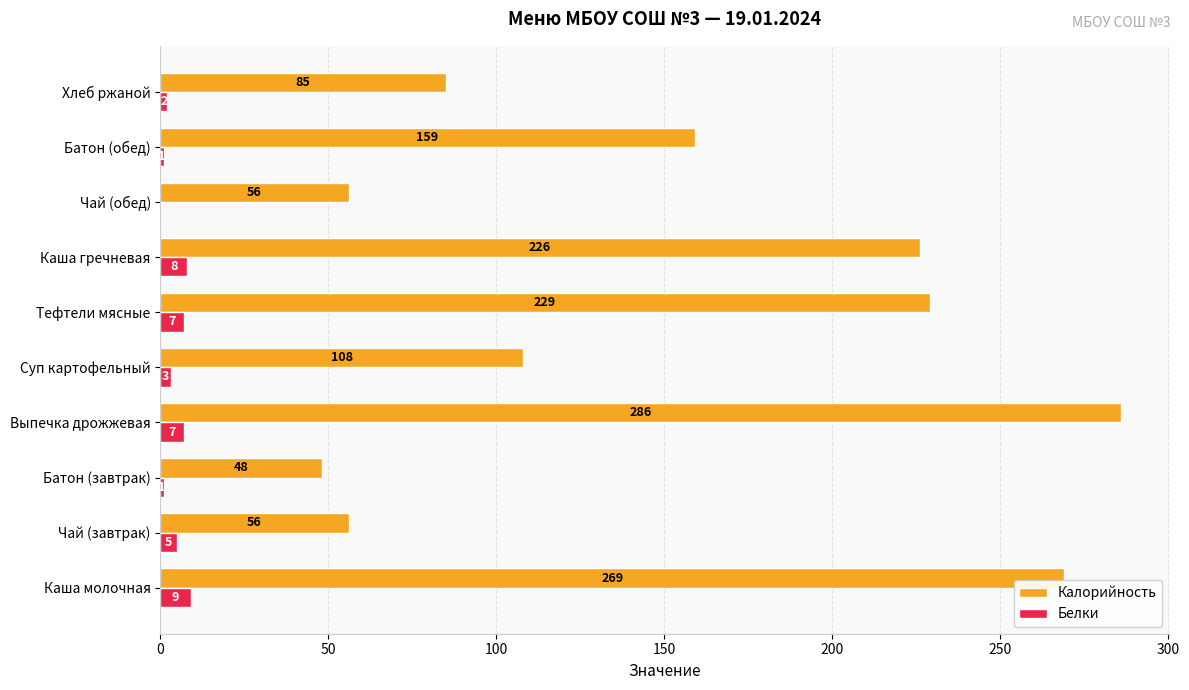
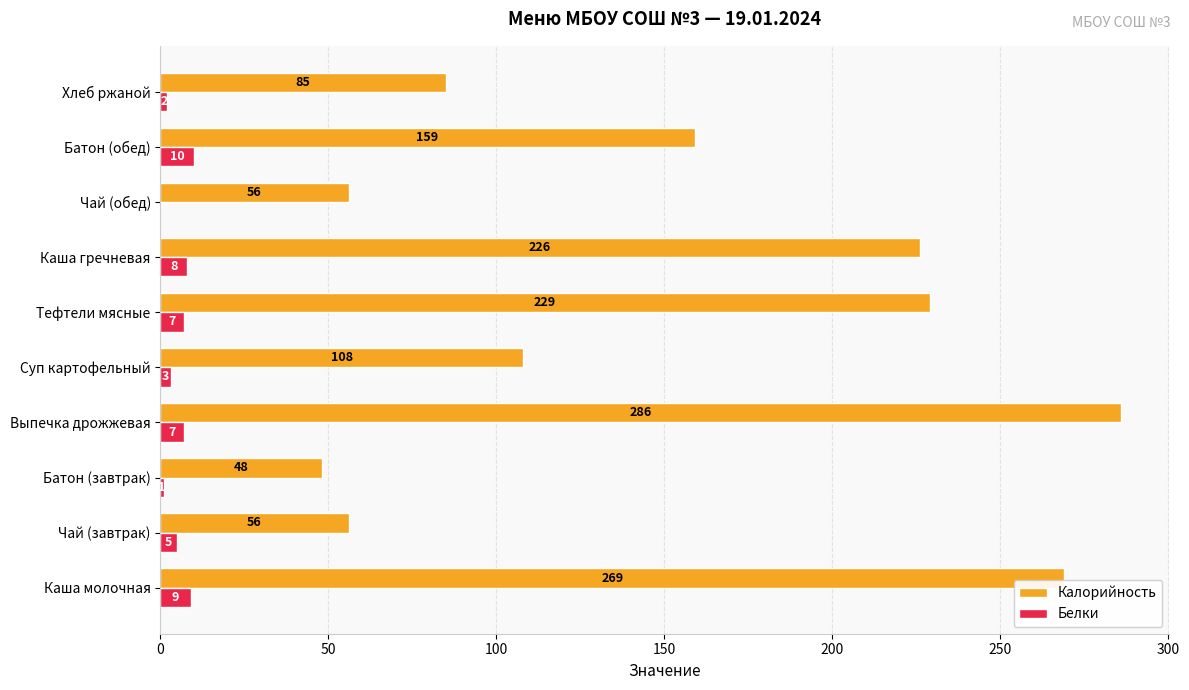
  {
    "Калорийность": {
      "Хлеб ржаной": 85,
      "Батон (обед)": 159,
      "Чай (обед)": 56,
      "Каша гречневая": 226,
      "Тефтели мясные": 229,
      "Суп картофельный": 108,
      "Выпечка дрожжевая": 286,
      "Батон (завтрак)": 48,
      "Чай (завтрак)": 56,
      "Каша молочная": 269
    },
    "Белки": {
-     "Батон (обед)": 1,
+     "Батон (обед)": 10,
      "Чай (обед)": 0,
      "Батон (завтрак)": 1
    }
  }
